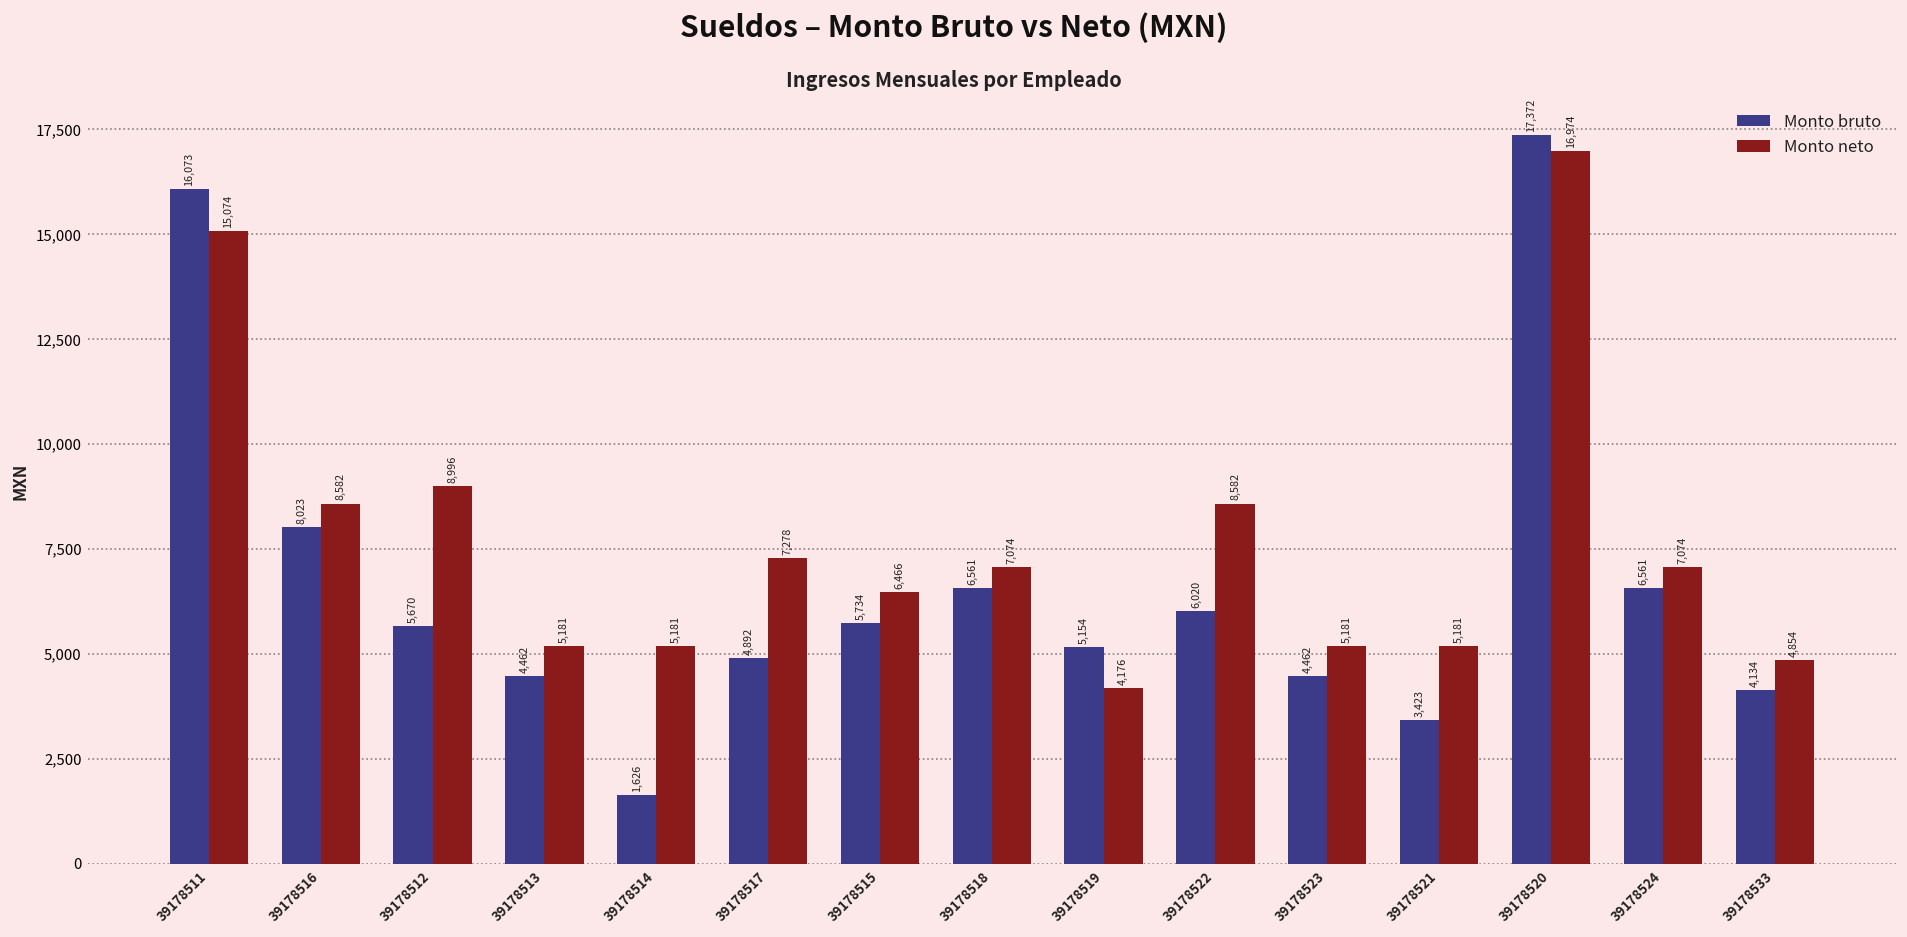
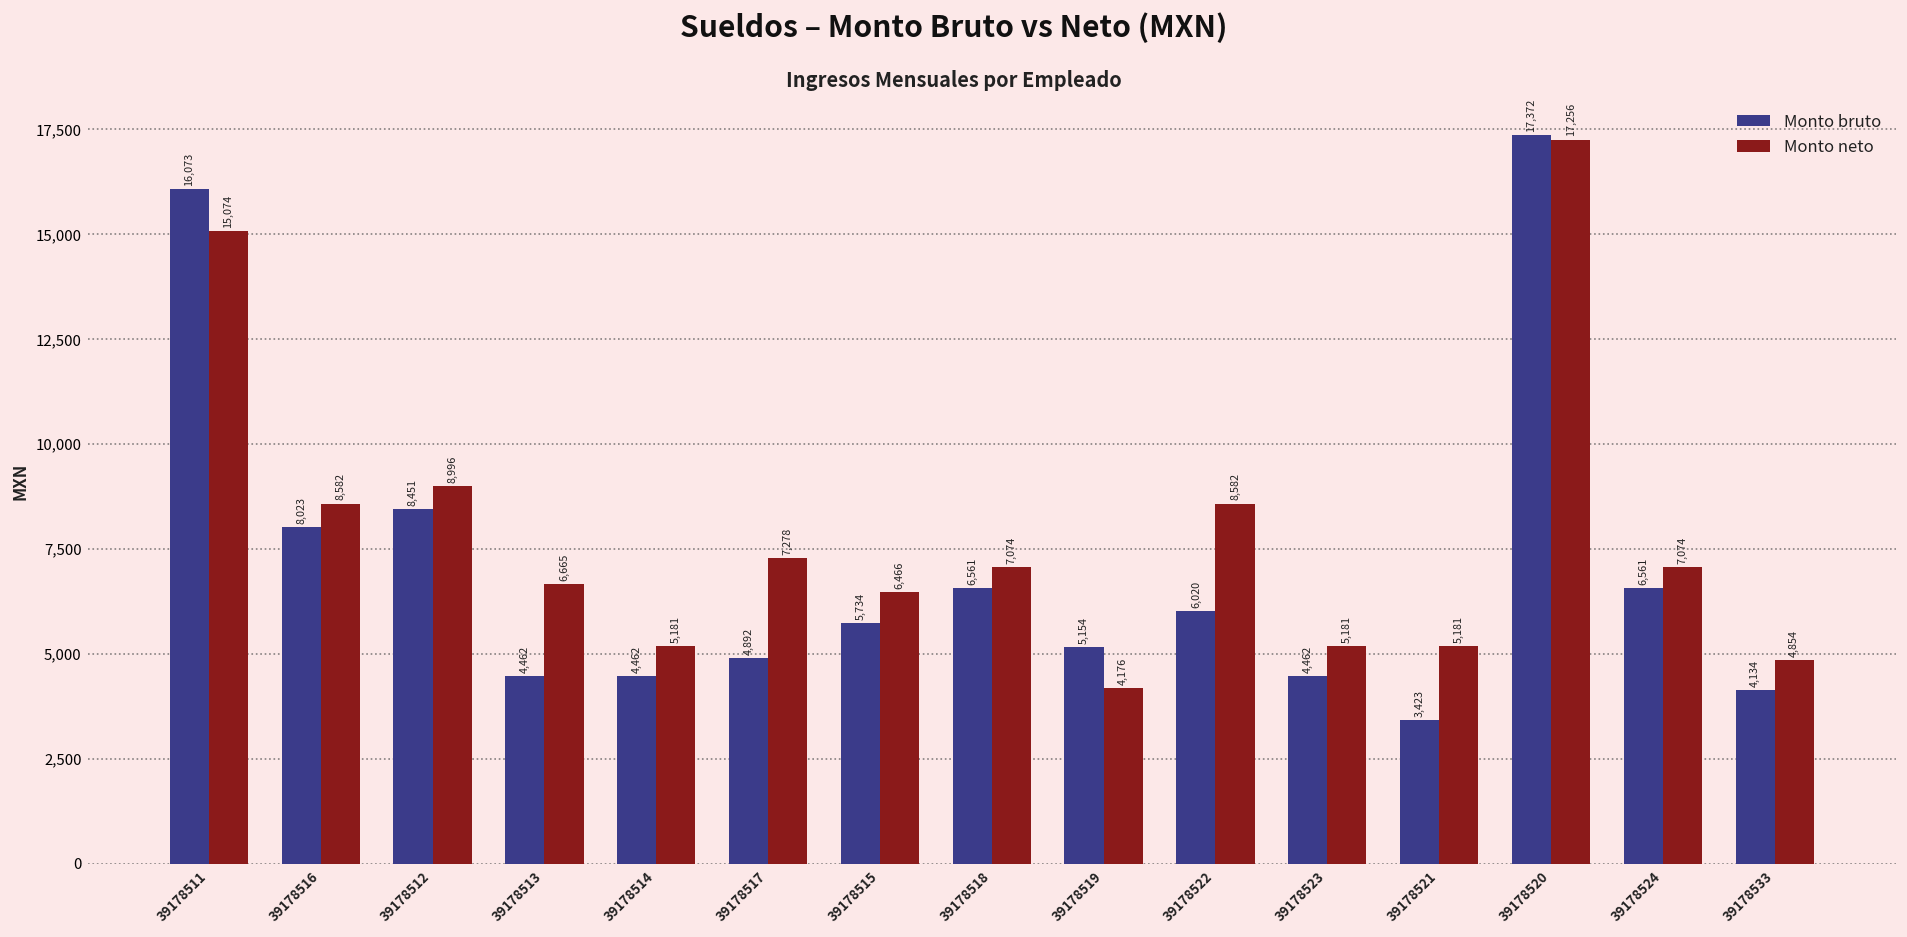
  {
    "Monto bruto": {
      "39178511": "16,073",
      "39178516": "8,023",
-     "39178512": "5,670",
+     "39178512": "8,451",
      "39178513": "4,462",
-     "39178514": "1,626",
+     "39178514": "4,462",
      "39178517": "4,892",
      "39178515": "5,734",
      "39178518": "6,561",
      "39178519": "5,154",
      "39178522": "6,020",
      "39178523": "4,462",
      "39178521": "3,423",
      "39178520": "17,372",
      "39178524": "6,561",
      "39178533": "4,134"
    },
    "Monto neto": {
      "39178511": "15,074",
      "39178516": "8,582",
      "39178512": "8,996",
-     "39178513": "5,181",
+     "39178513": "6,665",
      "39178514": "5,181",
      "39178517": "7,278",
      "39178515": "6,466",
      "39178518": "7,074",
      "39178519": "4,176",
      "39178522": "8,582",
      "39178523": "5,181",
      "39178521": "5,181",
-     "39178520": "16,974",
+     "39178520": "17,256",
      "39178524": "7,074",
      "39178533": "4,854"
    }
  }
